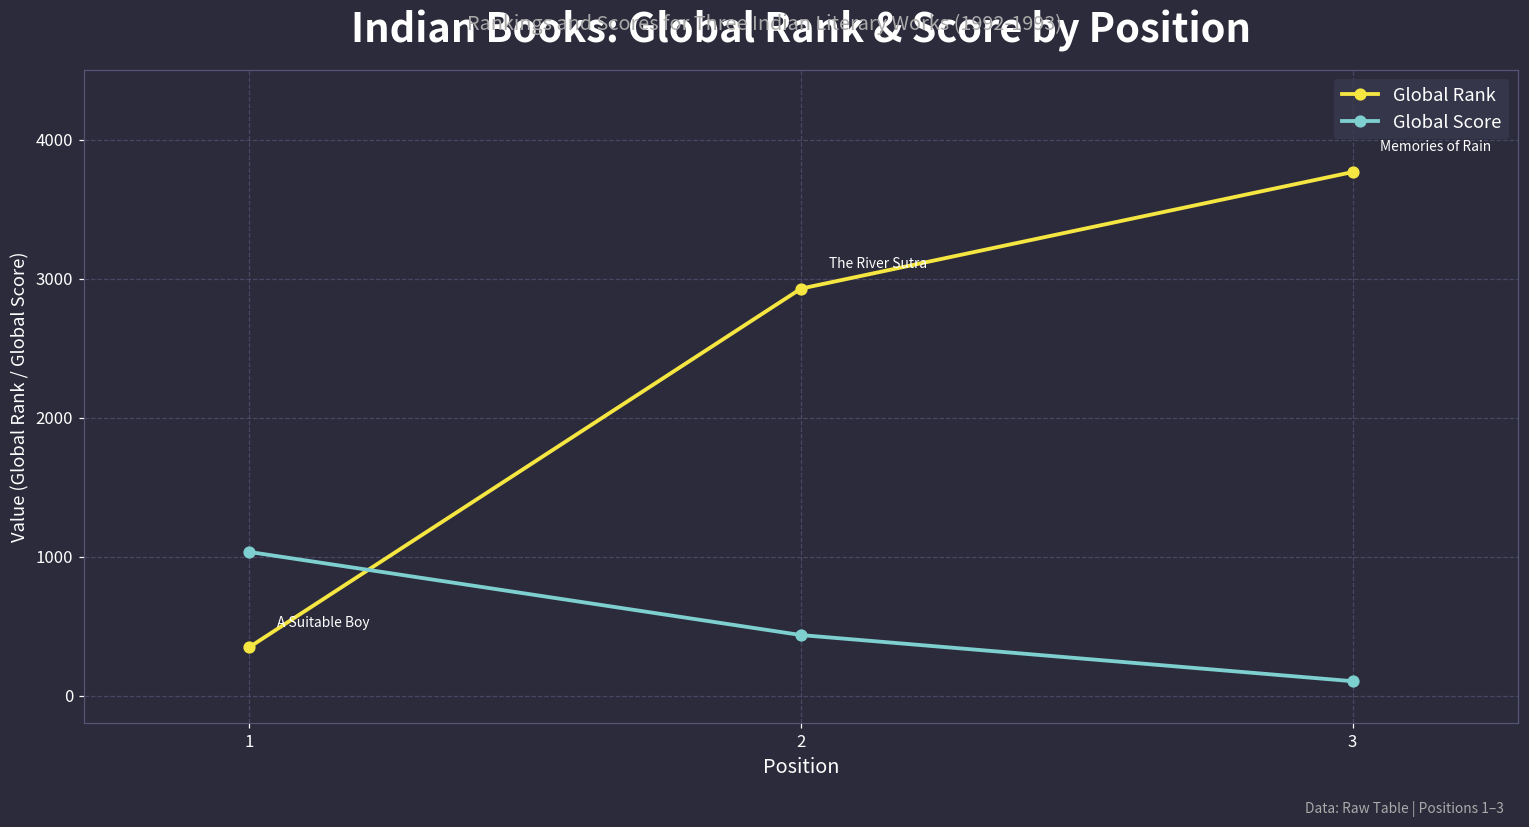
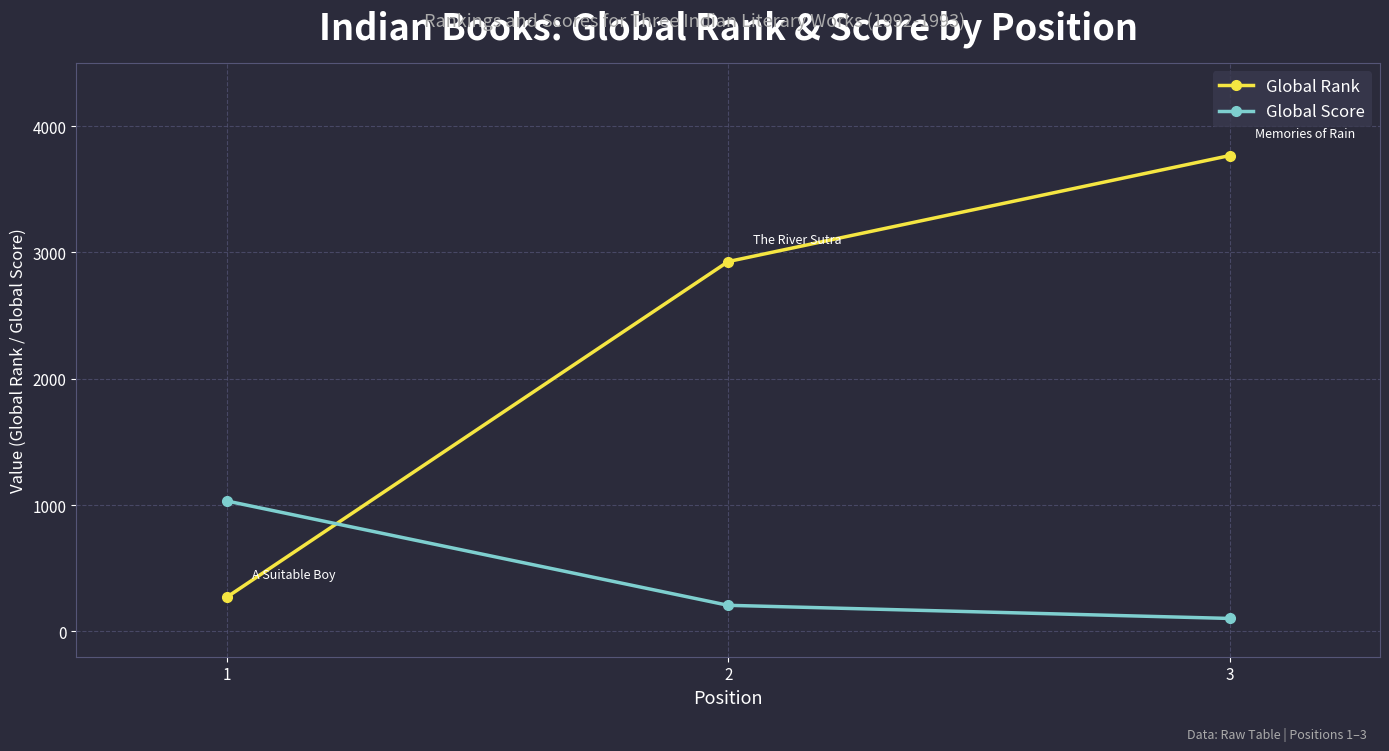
  {
    "Global Rank": {
-     "1": 350,
+     "1": 270,
      "2": 2930,
      "3": 3770
    },
    "Global Score": {
      "1": 1030,
-     "2": 440,
+     "2": 210,
      "3": 100
    }
  }
